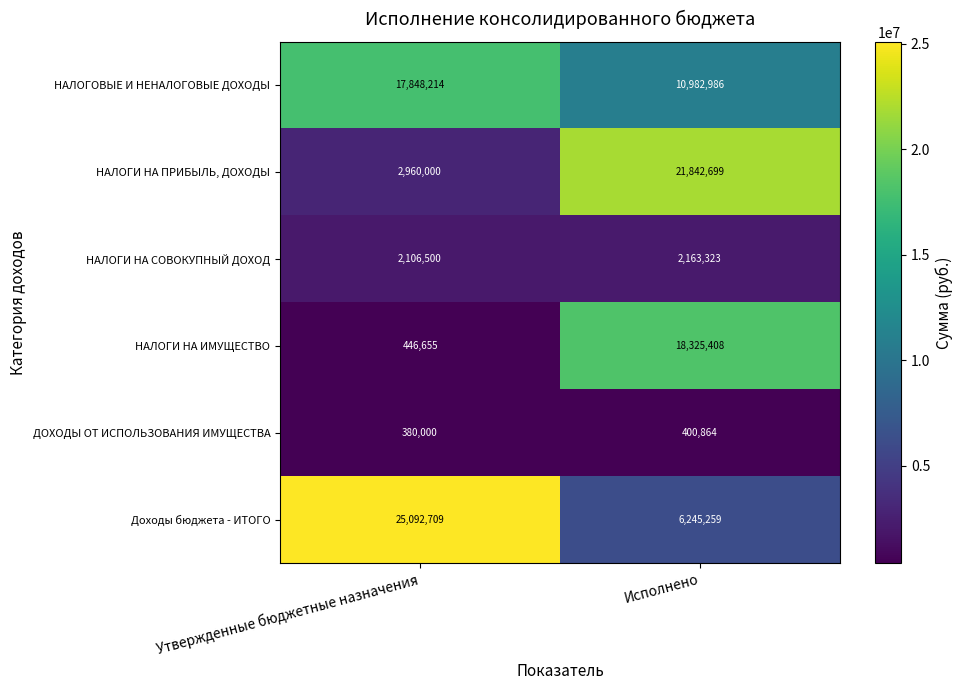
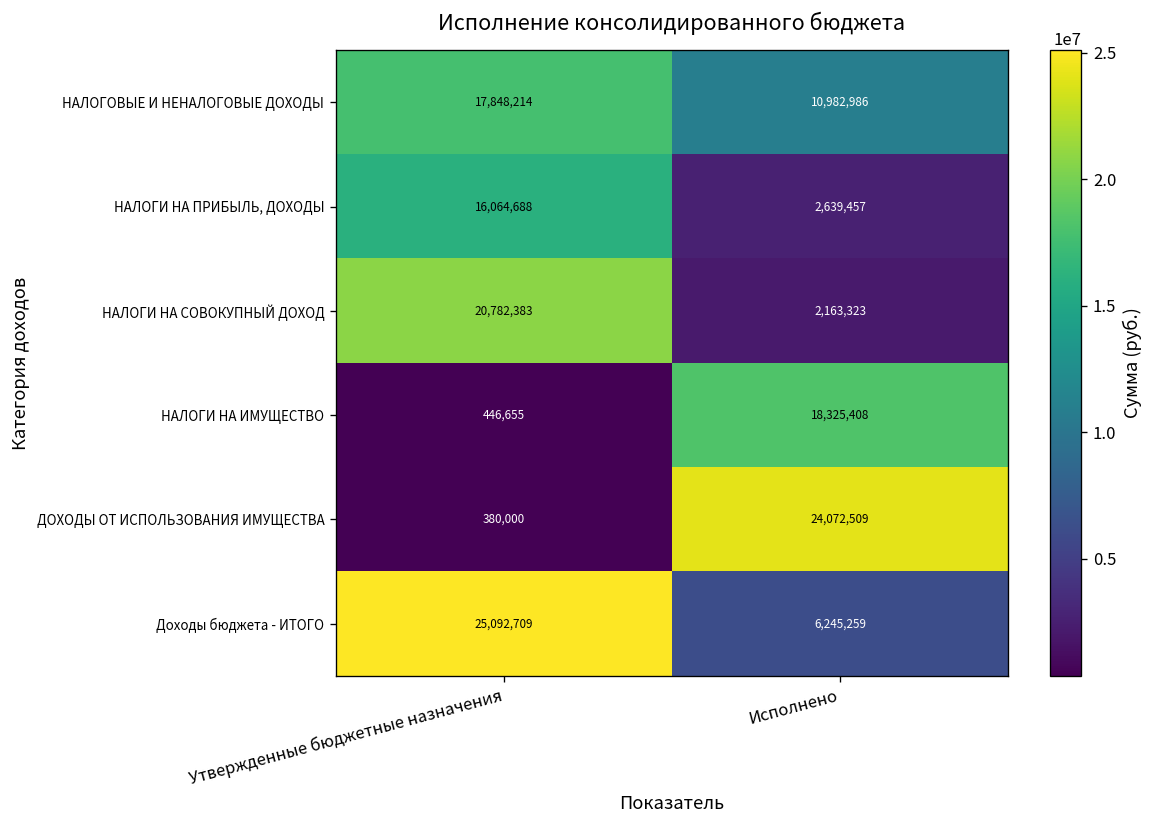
  {
    "НАЛОГОВЫЕ И НЕНАЛОГОВЫЕ ДОХОДЫ": {
      "Утвержденные бюджетные назначения": "17,848,214",
      "Исполнено": "10,982,986"
    },
    "НАЛОГИ НА ПРИБЫЛЬ, ДОХОДЫ": {
-     "Утвержденные бюджетные назначения": "2,960,000",
-     "Исполнено": "21,842,699"
+     "Утвержденные бюджетные назначения": "16,064,688",
+     "Исполнено": "2,639,457"
    },
    "НАЛОГИ НА СОВОКУПНЫЙ ДОХОД": {
-     "Утвержденные бюджетные назначения": "2,106,500",
+     "Утвержденные бюджетные назначения": "20,782,383",
      "Исполнено": "2,163,323"
    },
    "НАЛОГИ НА ИМУЩЕСТВО": {
      "Утвержденные бюджетные назначения": "446,655",
      "Исполнено": "18,325,408"
    },
    "ДОХОДЫ ОТ ИСПОЛЬЗОВАНИЯ ИМУЩЕСТВА": {
      "Утвержденные бюджетные назначения": "380,000",
-     "Исполнено": "400,864"
+     "Исполнено": "24,072,509"
    },
    "Доходы бюджета - ИТОГО": {
      "Утвержденные бюджетные назначения": "25,092,709",
      "Исполнено": "6,245,259"
    }
  }
